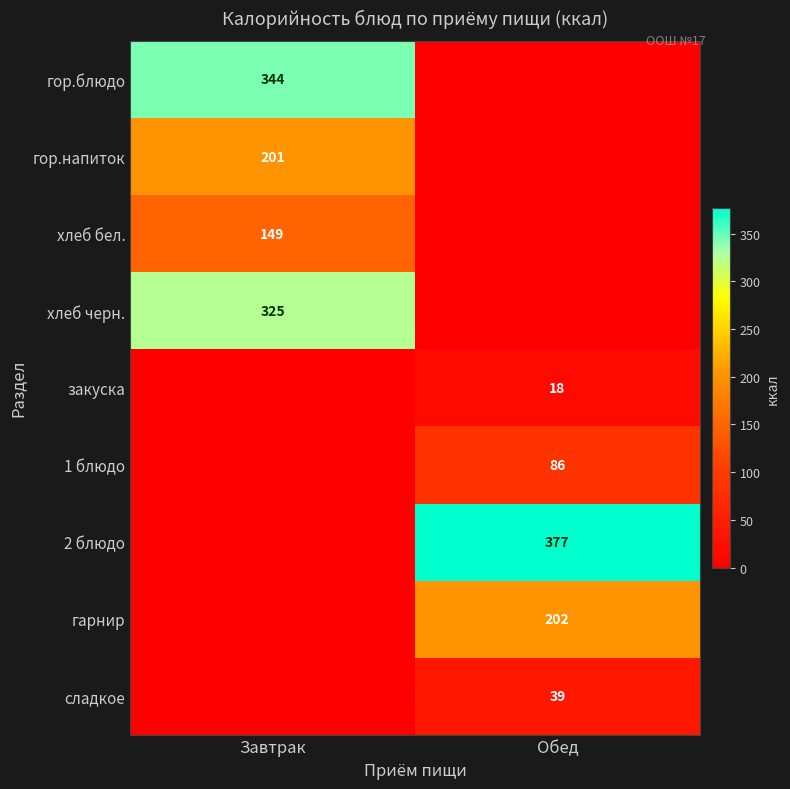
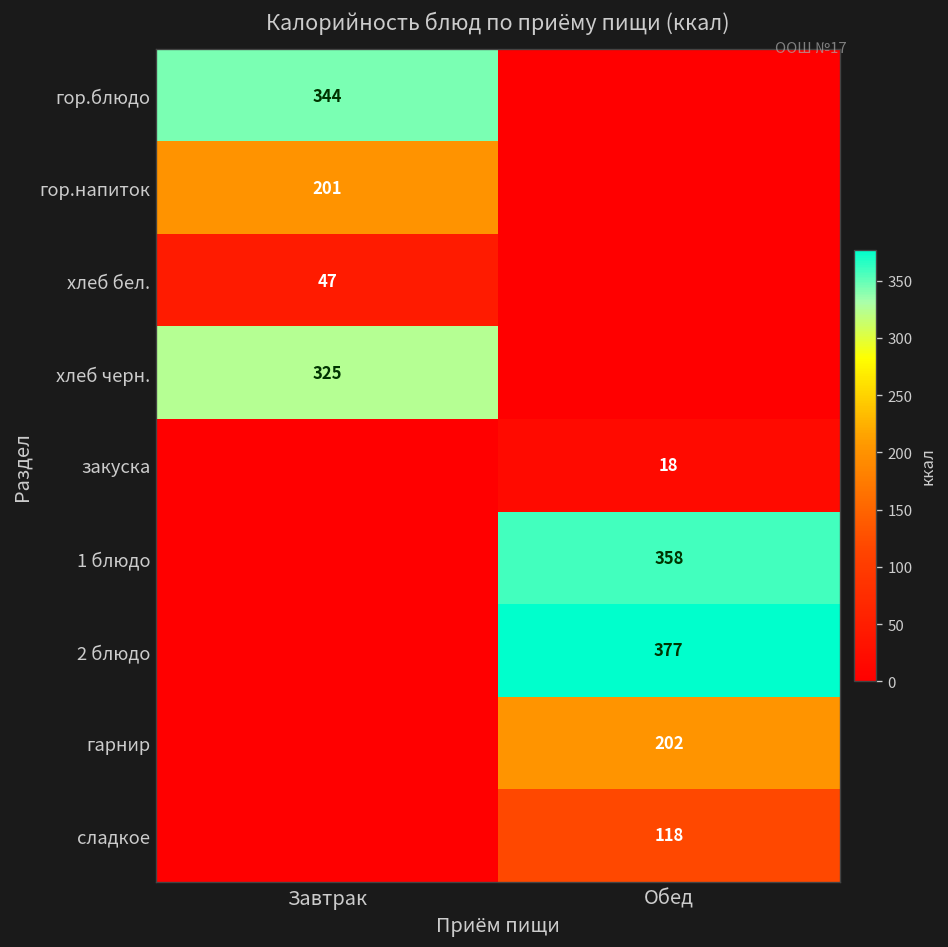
  {
    "гор.блюдо": {
      "Завтрак": 344
    },
    "гор.напиток": {
      "Завтрак": 201
    },
    "хлеб бел.": {
-     "Завтрак": 149
+     "Завтрак": 47
    },
    "хлеб черн.": {
      "Завтрак": 325
    },
    "закуска": {
      "Обед": 18
    },
    "1 блюдо": {
-     "Обед": 86
+     "Обед": 358
    },
    "2 блюдо": {
      "Обед": 377
    },
    "гарнир": {
      "Обед": 202
    },
    "сладкое": {
-     "Обед": 39
+     "Обед": 118
    }
  }
